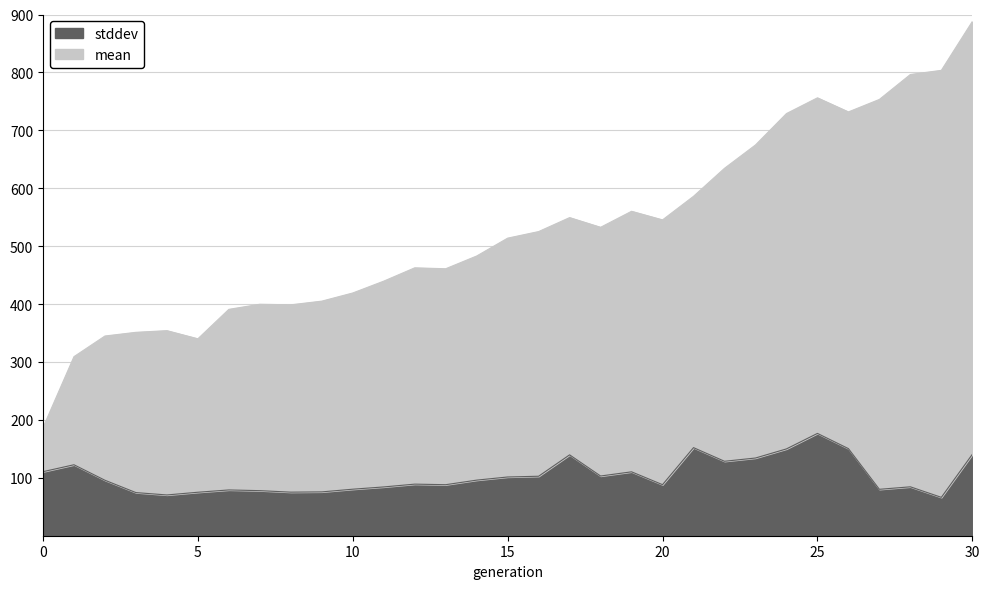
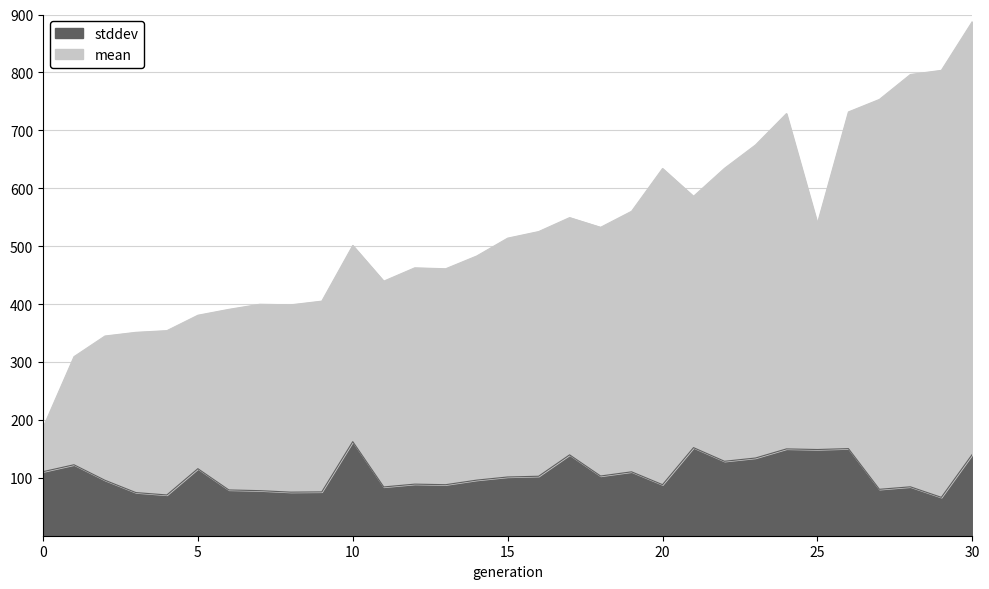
  {
    "stddev": {
      "0": 110,
-     "5": 80,
-     "10": 80,
+     "5": 120,
+     "10": 160,
      "15": 100,
      "20": 90,
-     "25": 180,
+     "25": 150,
      "30": 140
    },
    "mean": {
      "0": 80,
      "5": 260,
      "10": 340,
      "15": 410,
-     "20": 460,
-     "25": 580,
+     "20": 550,
+     "25": 390,
      "30": 750
    }
  }
